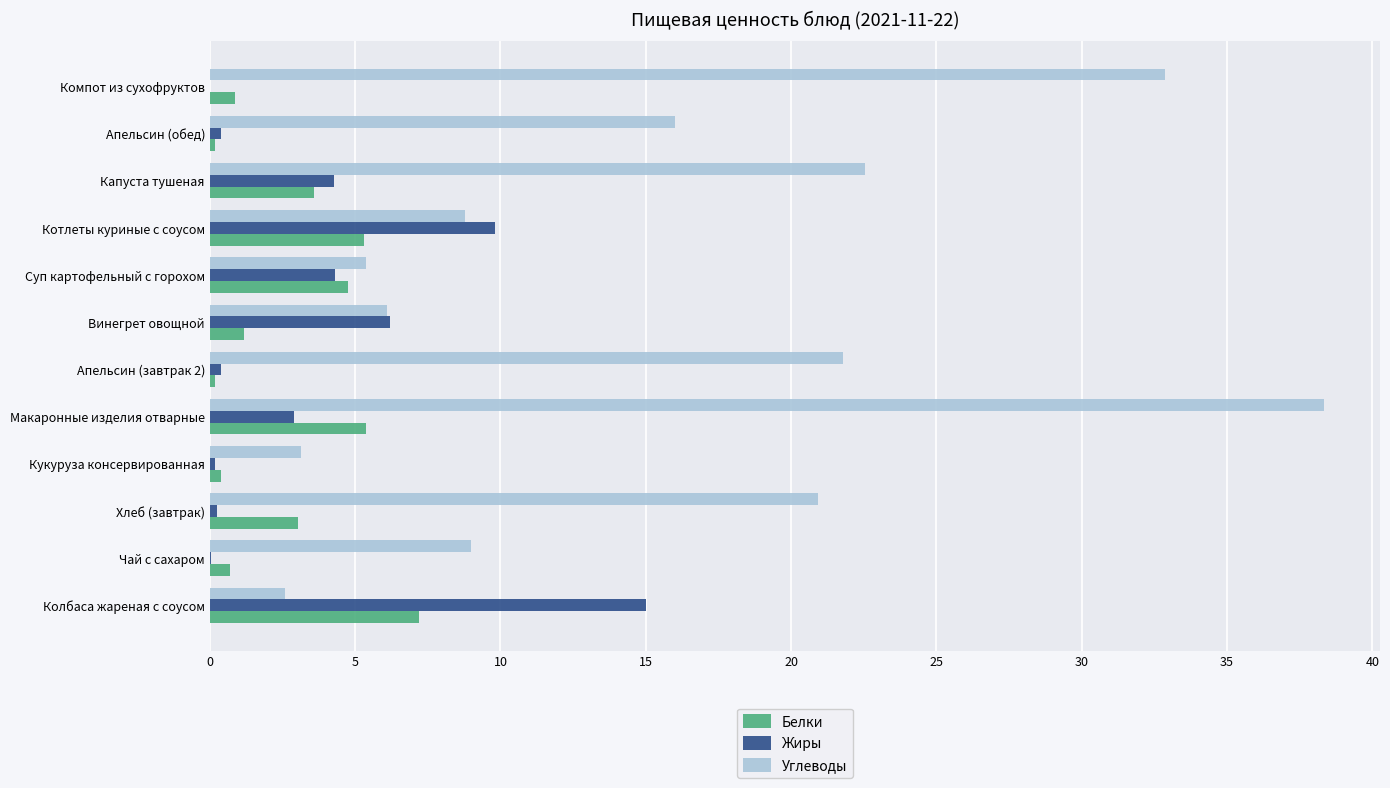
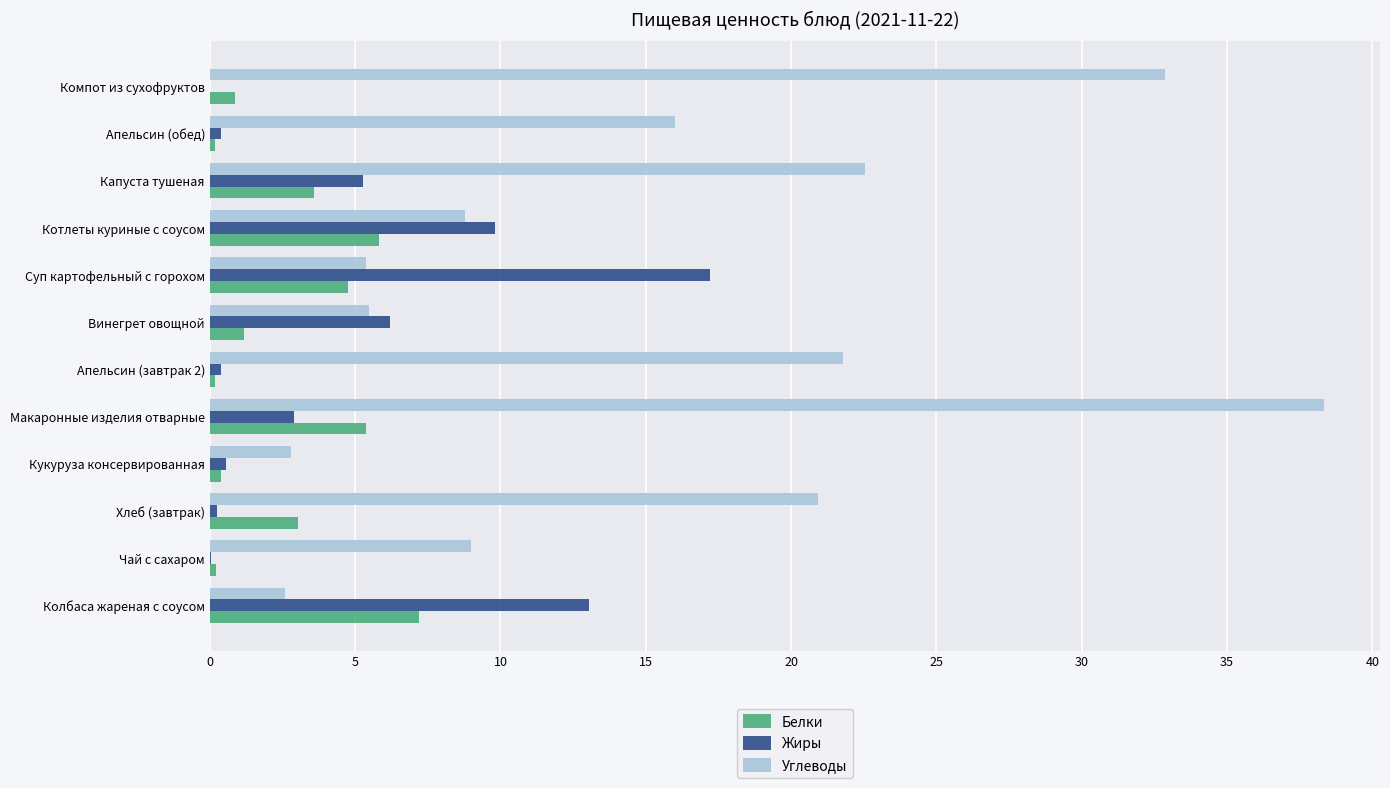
  {
    "Белки": {
      "Компот из сухофруктов": 0.9,
      "Апельсин (обед)": 0.2,
      "Капуста тушеная": 3.6,
-     "Котлеты куриные с соусом": 5.3,
+     "Котлеты куриные с соусом": 5.8,
      "Суп картофельный с горохом": 4.7,
      "Винегрет овощной": 1.2,
      "Апельсин (завтрак 2)": 0.2,
      "Макаронные изделия отварные": 5.4,
      "Кукуруза консервированная": 0.4,
      "Хлеб (завтрак)": 3.0,
-     "Чай с сахаром": 0.7,
+     "Чай с сахаром": 0.2,
      "Колбаса жареная с соусом": 7.2
    },
    "Жиры": {
      "Компот из сухофруктов": 0.0,
      "Апельсин (обед)": 0.4,
-     "Капуста тушеная": 4.3,
+     "Капуста тушеная": 5.3,
      "Котлеты куриные с соусом": 9.8,
-     "Суп картофельный с горохом": 4.3,
+     "Суп картофельный с горохом": 17.2,
      "Винегрет овощной": 6.2,
      "Апельсин (завтрак 2)": 0.4,
      "Макаронные изделия отварные": 2.9,
-     "Кукуруза консервированная": 0.2,
+     "Кукуруза консервированная": 0.6,
      "Хлеб (завтрак)": 0.2,
-     "Колбаса жареная с соусом": 15.0
+     "Колбаса жареная с соусом": 13.0
    },
    "Углеводы": {
      "Компот из сухофруктов": 32.9,
      "Апельсин (обед)": 16.0,
      "Капуста тушеная": 22.5,
      "Котлеты куриные с соусом": 8.8,
      "Суп картофельный с горохом": 5.4,
-     "Винегрет овощной": 6.1,
+     "Винегрет овощной": 5.5,
      "Апельсин (завтрак 2)": 21.8,
      "Макаронные изделия отварные": 38.3,
-     "Кукуруза консервированная": 3.1,
+     "Кукуруза консервированная": 2.8,
      "Хлеб (завтрак)": 20.9,
      "Чай с сахаром": 9.0,
      "Колбаса жареная с соусом": 2.6
    }
  }
